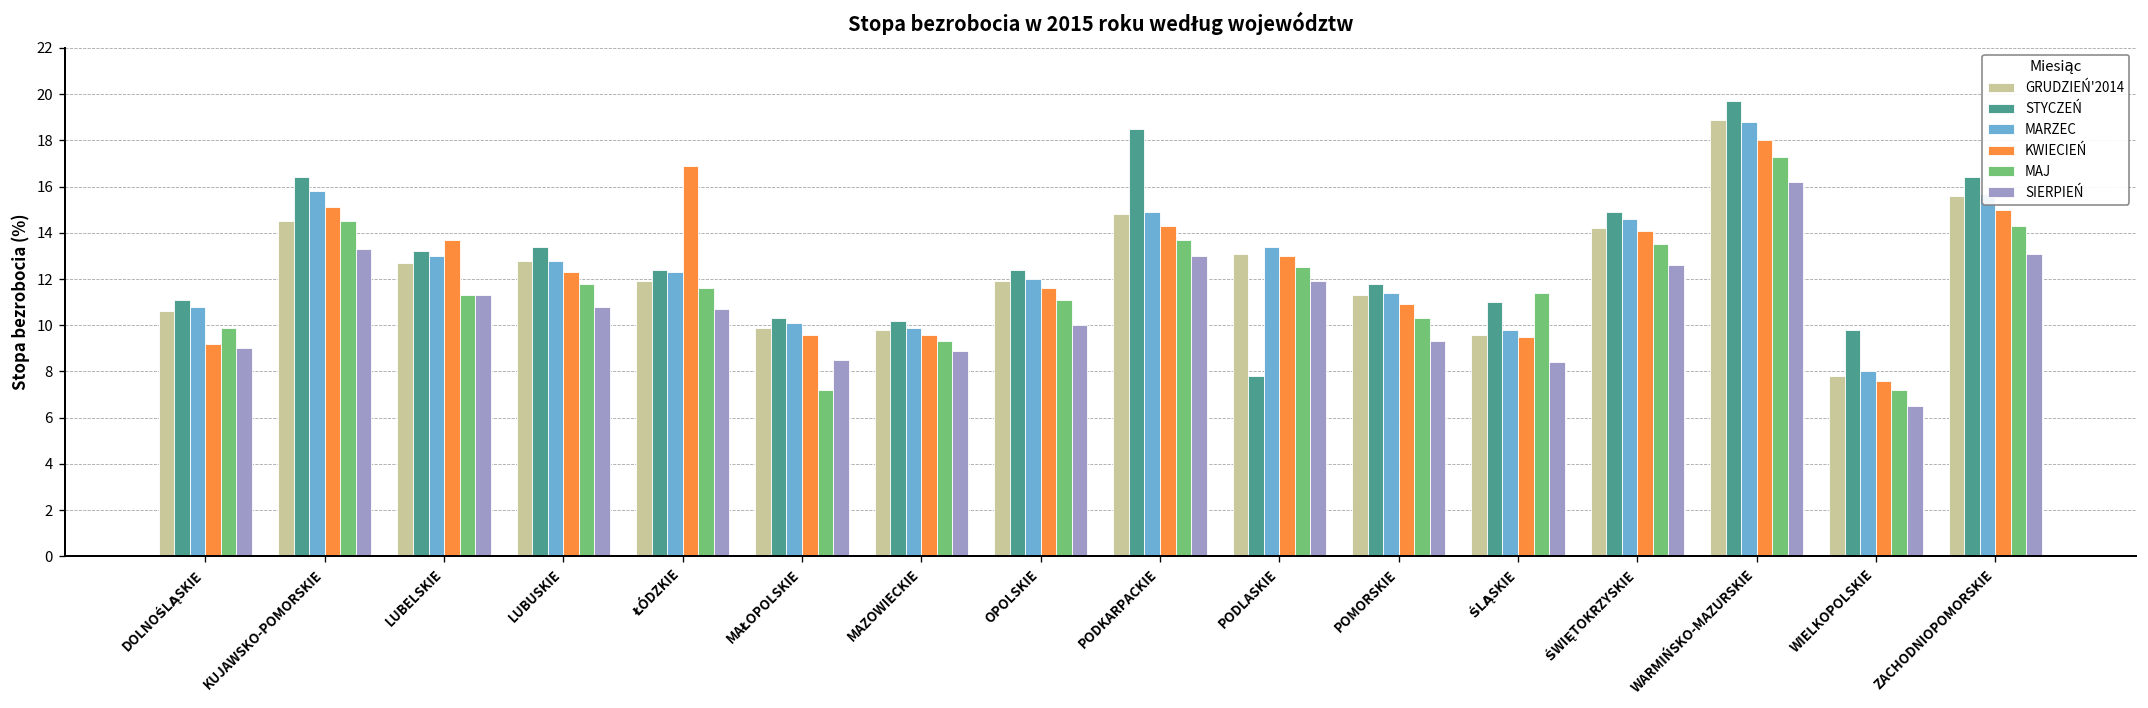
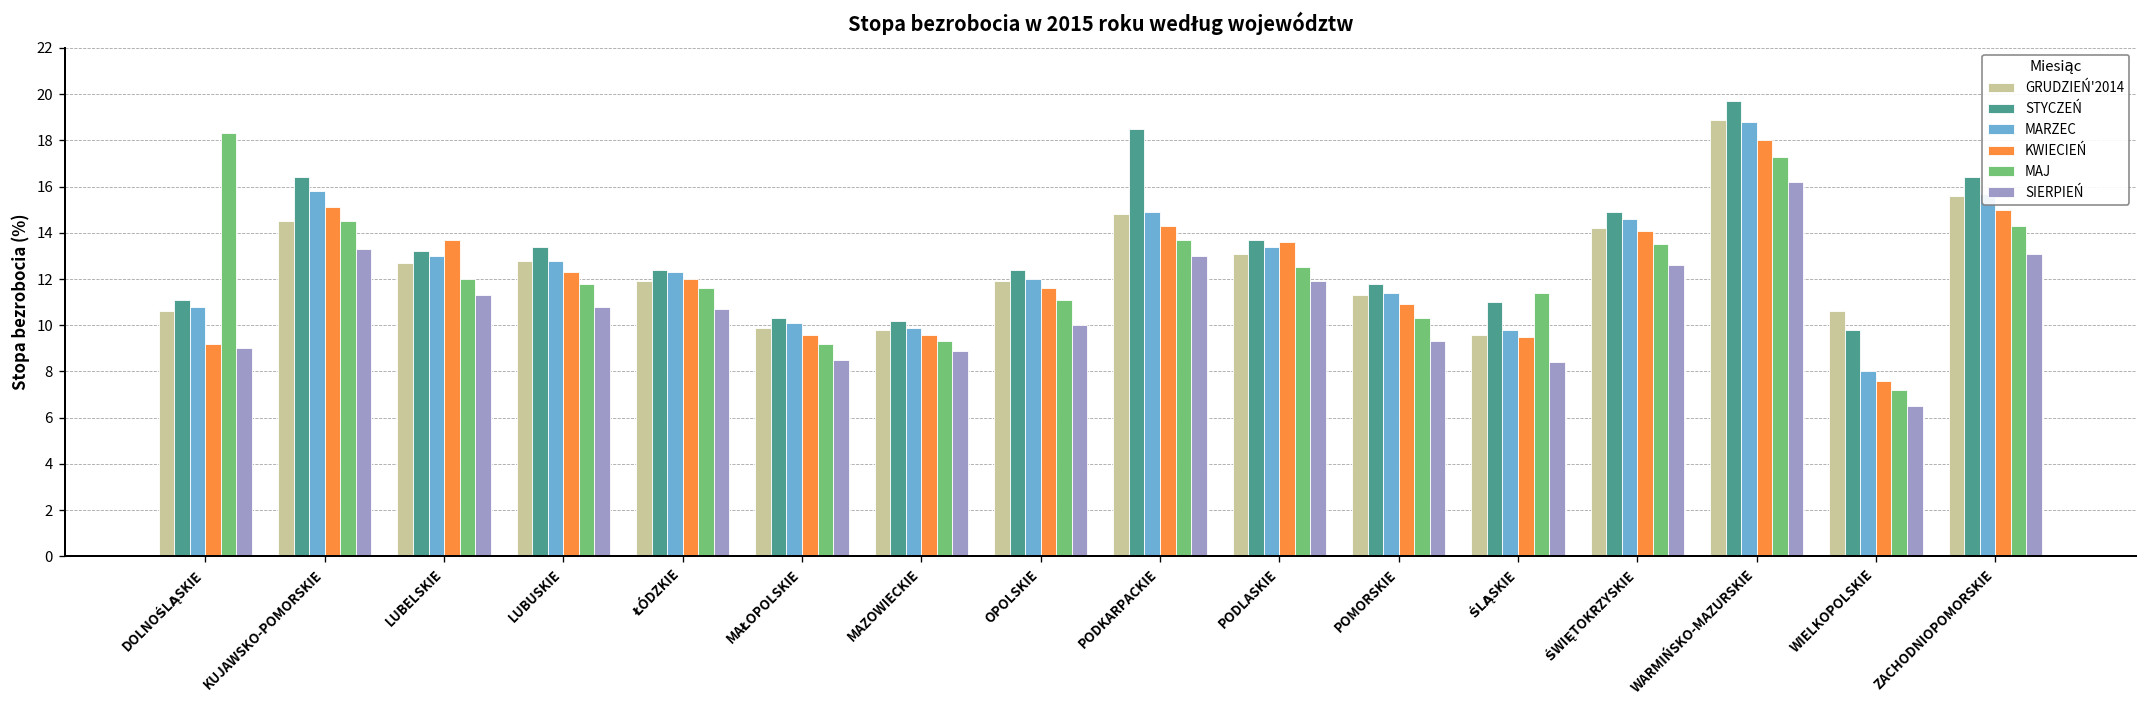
  {
    "GRUDZIEŃ'2014": {
      "DOLNOŚLĄSKIE": 10.6,
      "KUJAWSKO-POMORSKIE": 14.5,
      "LUBELSKIE": 12.7,
      "LUBUSKIE": 12.8,
      "ŁÓDZKIE": 11.9,
      "MAŁOPOLSKIE": 9.9,
      "MAZOWIECKIE": 9.8,
      "OPOLSKIE": 11.9,
      "PODKARPACKIE": 14.8,
      "PODLASKIE": 13.1,
      "POMORSKIE": 11.3,
      "ŚLĄSKIE": 9.6,
      "ŚWIĘTOKRZYSKIE": 14.2,
      "WARMIŃSKO-MAZURSKIE": 18.9,
-     "WIELKOPOLSKIE": 7.8,
+     "WIELKOPOLSKIE": 10.6,
      "ZACHODNIOPOMORSKIE": 15.6
    },
    "STYCZEŃ": {
      "DOLNOŚLĄSKIE": 11.1,
      "KUJAWSKO-POMORSKIE": 16.4,
      "LUBELSKIE": 13.2,
      "LUBUSKIE": 13.4,
      "ŁÓDZKIE": 12.4,
      "MAŁOPOLSKIE": 10.3,
      "MAZOWIECKIE": 10.2,
      "OPOLSKIE": 12.4,
      "PODKARPACKIE": 18.5,
-     "PODLASKIE": 7.8,
+     "PODLASKIE": 13.7,
      "POMORSKIE": 11.8,
      "ŚLĄSKIE": 11.0,
      "ŚWIĘTOKRZYSKIE": 14.9,
      "WARMIŃSKO-MAZURSKIE": 19.7,
      "WIELKOPOLSKIE": 9.8,
      "ZACHODNIOPOMORSKIE": 16.4
    },
    "KWIECIEŃ": {
      "DOLNOŚLĄSKIE": 9.2,
      "KUJAWSKO-POMORSKIE": 15.1,
      "LUBELSKIE": 13.7,
      "LUBUSKIE": 12.3,
-     "ŁÓDZKIE": 16.9,
+     "ŁÓDZKIE": 12.0,
      "MAŁOPOLSKIE": 9.6,
      "MAZOWIECKIE": 9.6,
      "OPOLSKIE": 11.6,
      "PODKARPACKIE": 14.3,
-     "PODLASKIE": 13.0,
+     "PODLASKIE": 13.6,
      "POMORSKIE": 10.9,
      "ŚLĄSKIE": 9.5,
      "ŚWIĘTOKRZYSKIE": 14.1,
      "WARMIŃSKO-MAZURSKIE": 18.0,
      "WIELKOPOLSKIE": 7.6,
      "ZACHODNIOPOMORSKIE": 15.0
    },
    "MAJ": {
-     "DOLNOŚLĄSKIE": 9.9,
+     "DOLNOŚLĄSKIE": 18.3,
      "KUJAWSKO-POMORSKIE": 14.5,
-     "LUBELSKIE": 11.3,
+     "LUBELSKIE": 12.0,
      "LUBUSKIE": 11.8,
      "ŁÓDZKIE": 11.6,
-     "MAŁOPOLSKIE": 7.2,
+     "MAŁOPOLSKIE": 9.2,
      "MAZOWIECKIE": 9.3,
      "OPOLSKIE": 11.1,
      "PODKARPACKIE": 13.7,
      "PODLASKIE": 12.5,
      "POMORSKIE": 10.3,
      "ŚLĄSKIE": 11.4,
      "ŚWIĘTOKRZYSKIE": 13.5,
      "WARMIŃSKO-MAZURSKIE": 17.3,
      "WIELKOPOLSKIE": 7.2,
      "ZACHODNIOPOMORSKIE": 14.3
    }
  }
